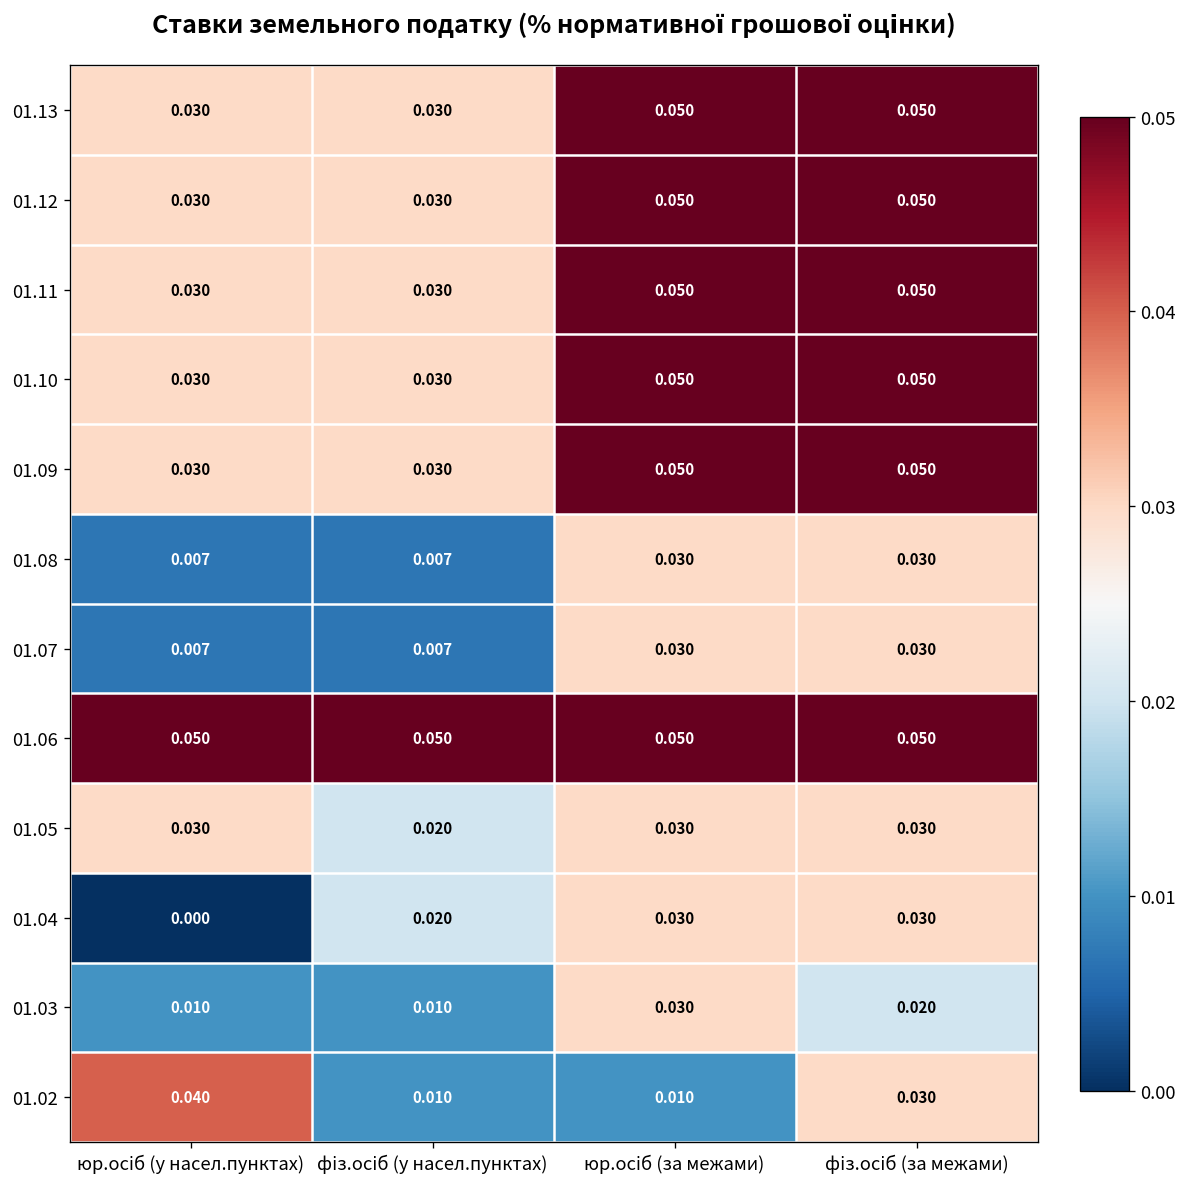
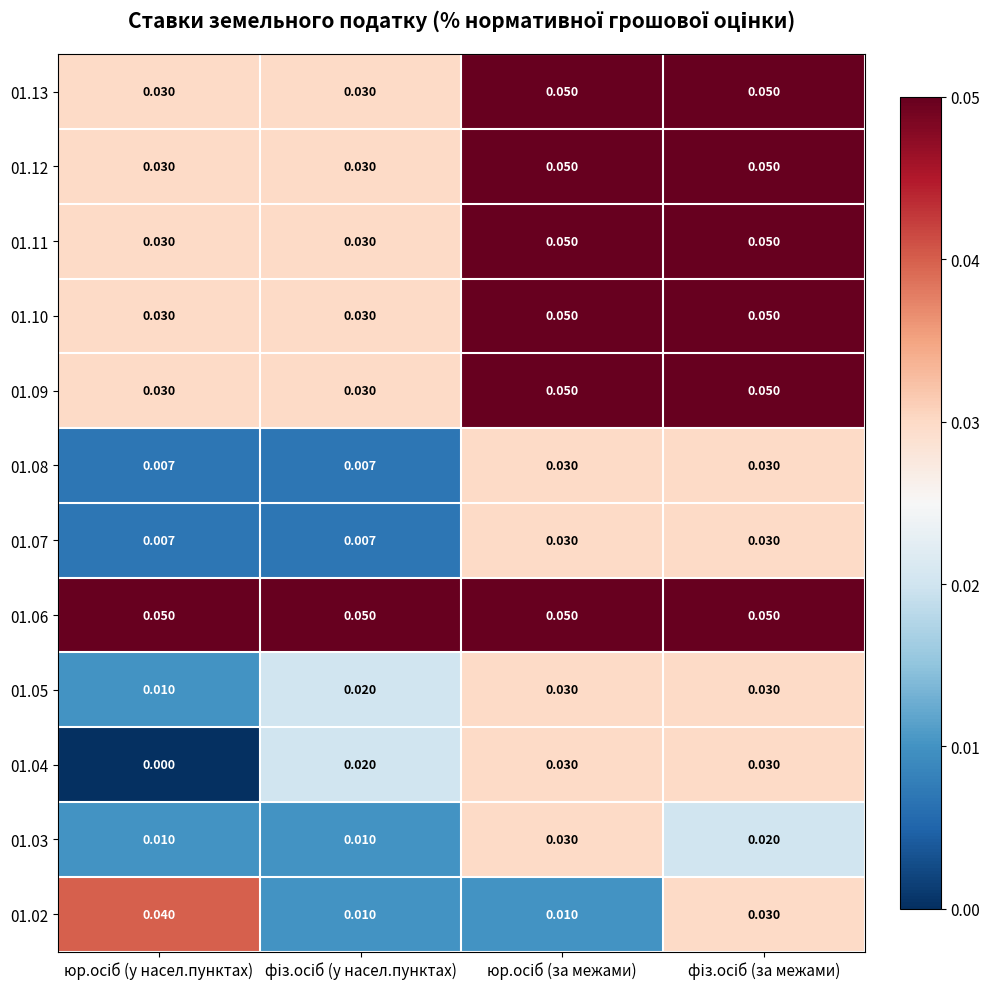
  {
    "01.13": {
      "юр.осіб (у насел.пунктах)": 0.030,
      "фіз.осіб (у насел.пунктах)": 0.030,
      "юр.осіб (за межами)": 0.050,
      "фіз.осіб (за межами)": 0.050
    },
    "01.12": {
      "юр.осіб (у насел.пунктах)": 0.030,
      "фіз.осіб (у насел.пунктах)": 0.030,
      "юр.осіб (за межами)": 0.050,
      "фіз.осіб (за межами)": 0.050
    },
    "01.11": {
      "юр.осіб (у насел.пунктах)": 0.030,
      "фіз.осіб (у насел.пунктах)": 0.030,
      "юр.осіб (за межами)": 0.050,
      "фіз.осіб (за межами)": 0.050
    },
    "01.10": {
      "юр.осіб (у насел.пунктах)": 0.030,
      "фіз.осіб (у насел.пунктах)": 0.030,
      "юр.осіб (за межами)": 0.050,
      "фіз.осіб (за межами)": 0.050
    },
    "01.09": {
      "юр.осіб (у насел.пунктах)": 0.030,
      "фіз.осіб (у насел.пунктах)": 0.030,
      "юр.осіб (за межами)": 0.050,
      "фіз.осіб (за межами)": 0.050
    },
    "01.08": {
      "юр.осіб (у насел.пунктах)": 0.007,
      "фіз.осіб (у насел.пунктах)": 0.007,
      "юр.осіб (за межами)": 0.030,
      "фіз.осіб (за межами)": 0.030
    },
    "01.07": {
      "юр.осіб (у насел.пунктах)": 0.007,
      "фіз.осіб (у насел.пунктах)": 0.007,
      "юр.осіб (за межами)": 0.030,
      "фіз.осіб (за межами)": 0.030
    },
    "01.06": {
      "юр.осіб (у насел.пунктах)": 0.050,
      "фіз.осіб (у насел.пунктах)": 0.050,
      "юр.осіб (за межами)": 0.050,
      "фіз.осіб (за межами)": 0.050
    },
    "01.05": {
-     "юр.осіб (у насел.пунктах)": 0.030,
+     "юр.осіб (у насел.пунктах)": 0.010,
      "фіз.осіб (у насел.пунктах)": 0.020,
      "юр.осіб (за межами)": 0.030,
      "фіз.осіб (за межами)": 0.030
    },
    "01.04": {
      "юр.осіб (у насел.пунктах)": 0.000,
      "фіз.осіб (у насел.пунктах)": 0.020,
      "юр.осіб (за межами)": 0.030,
      "фіз.осіб (за межами)": 0.030
    },
    "01.03": {
      "юр.осіб (у насел.пунктах)": 0.010,
      "фіз.осіб (у насел.пунктах)": 0.010,
      "юр.осіб (за межами)": 0.030,
      "фіз.осіб (за межами)": 0.020
    },
    "01.02": {
      "юр.осіб (у насел.пунктах)": 0.040,
      "фіз.осіб (у насел.пунктах)": 0.010,
      "юр.осіб (за межами)": 0.010,
      "фіз.осіб (за межами)": 0.030
    }
  }
